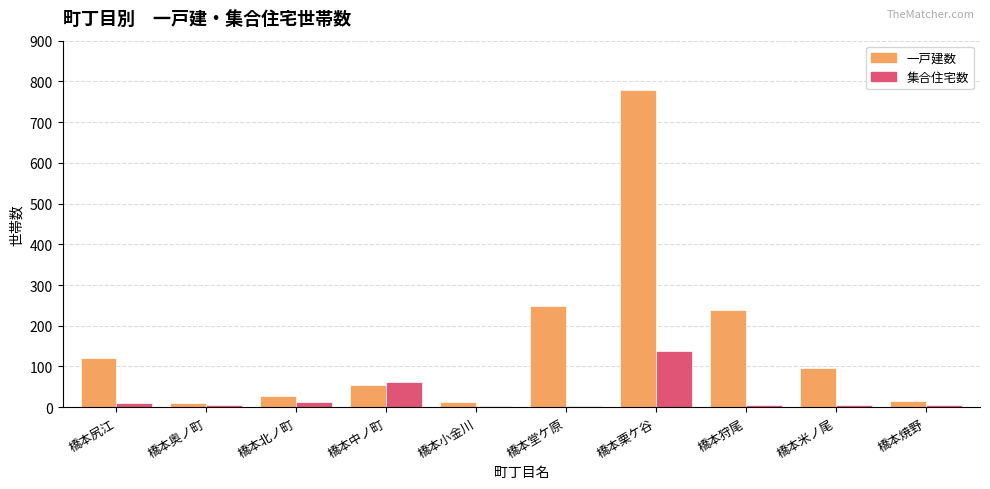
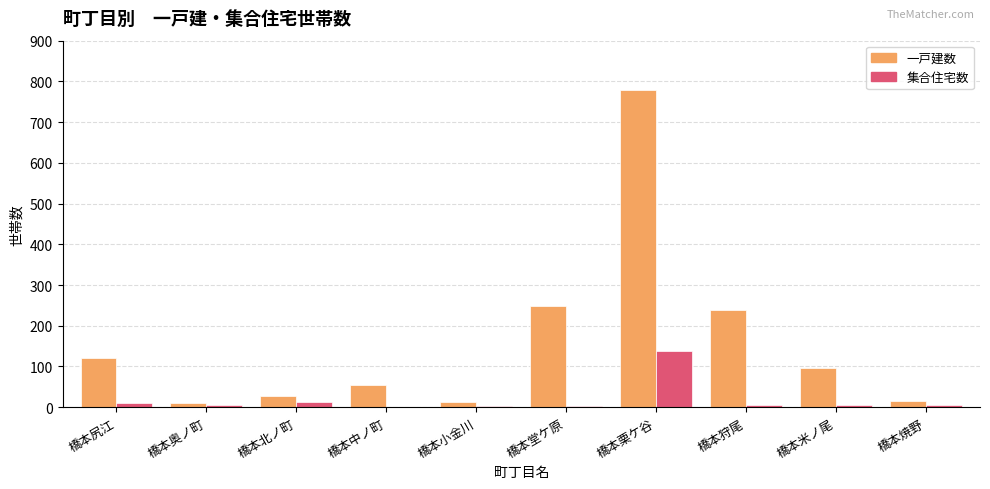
  {
    "一戸建数": {
      "橋本尻江": 120,
      "橋本奥ノ町": 10,
      "橋本北ノ町": 30,
      "橋本中ノ町": 60,
      "橋本小金川": 10,
      "橋本堂ケ原": 250,
      "橋本栗ケ谷": 780,
      "橋本狩尾": 240,
      "橋本米ノ尾": 100,
      "橋本焼野": 20
    },
    "集合住宅数": {
      "橋本尻江": 10,
      "橋本北ノ町": 10,
-     "橋本中ノ町": 60,
+     "橋本中ノ町": 0,
      "橋本栗ケ谷": 140
    }
  }
